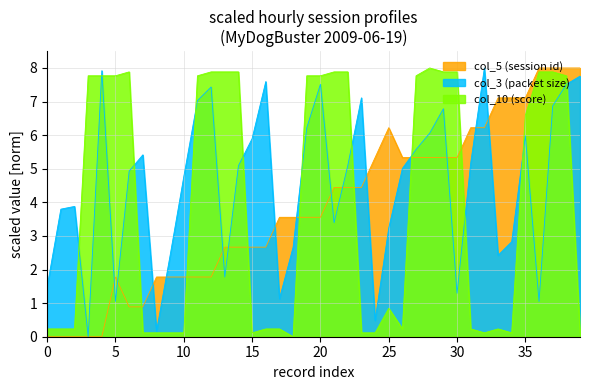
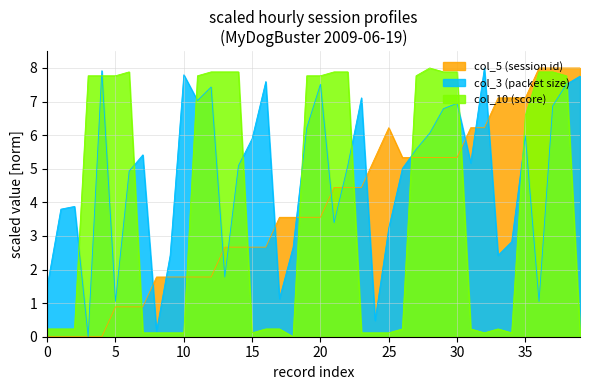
  {
    "col_5 (session id)": {
      "0": 0.0,
-     "5": 1.8,
+     "5": 0.9,
      "10": 1.8,
      "15": 2.7,
      "20": 3.6,
      "25": 6.2,
      "30": 5.3,
      "35": 7.1
    },
    "col_3 (packet size)": {
      "0": 1.5,
      "5": 1.1,
-     "10": 4.8,
+     "10": 7.8,
      "15": 5.9,
      "20": 7.5,
      "25": 3.2,
-     "30": 1.3,
+     "30": 6.9,
      "35": 6.0
    },
    "col_10 (score)": {
      "0": 0.2,
      "5": 7.8,
      "10": 0.1,
      "15": 0.1,
      "20": 7.8,
-     "25": 0.8,
+     "25": 0.1,
      "30": 7.9,
      "35": 6.6
    }
  }
